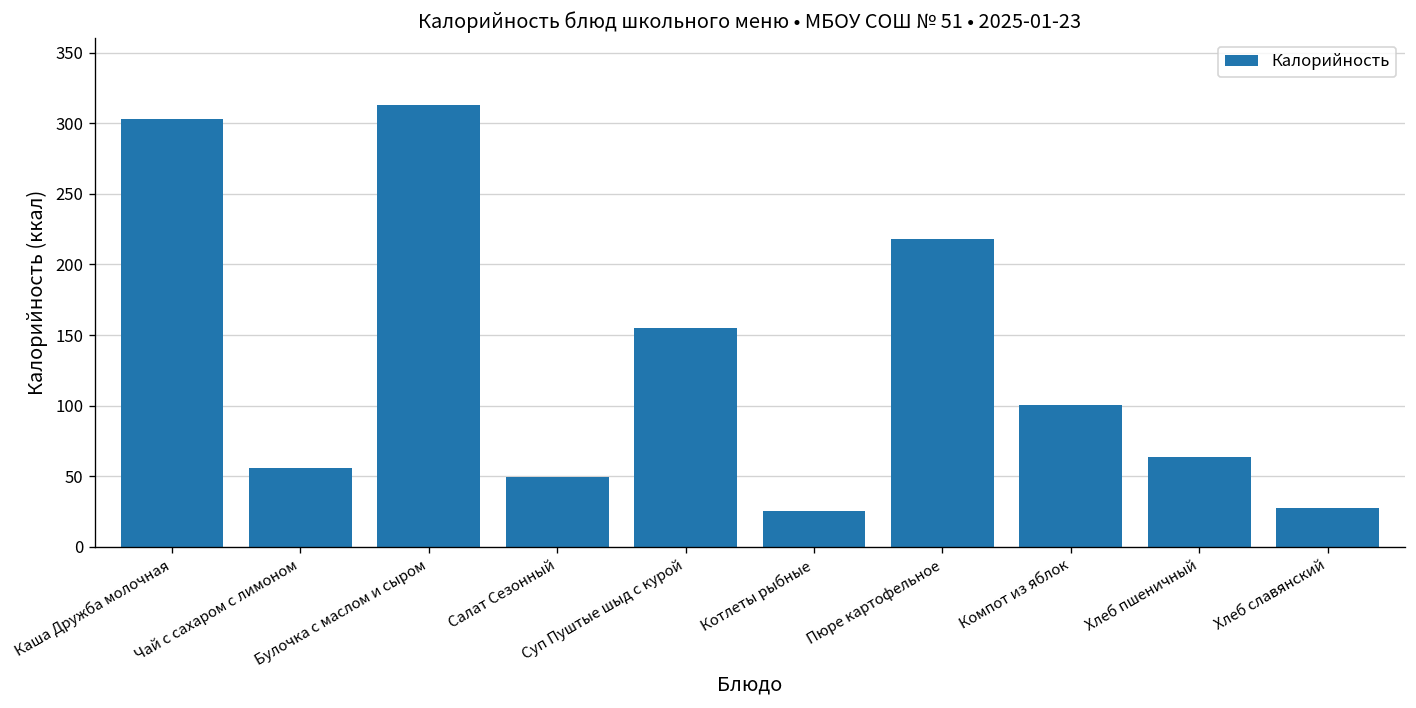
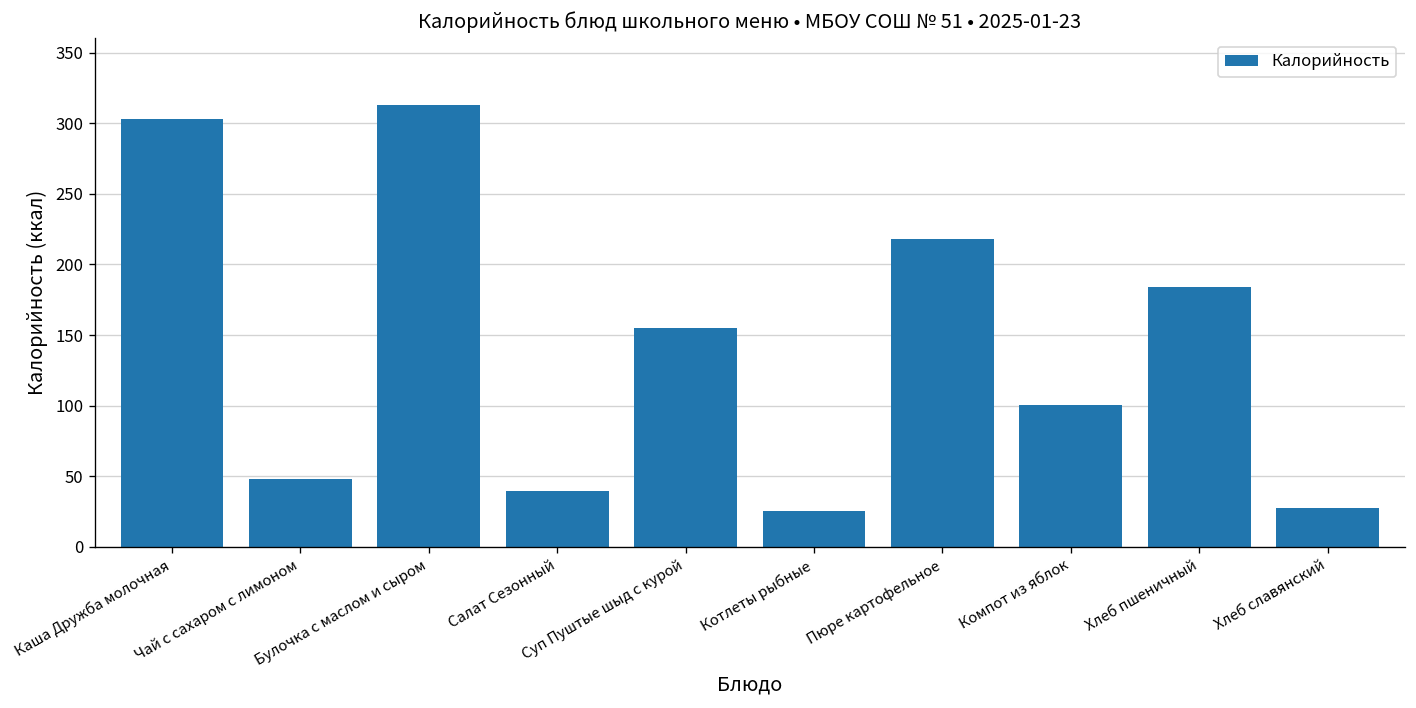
  {
    "Каша Дружба молочная": 303,
-   "Чай с сахаром с лимоном": 56,
+   "Чай с сахаром с лимоном": 48,
    "Булочка с маслом и сыром": 313,
-   "Салат Сезонный": 49,
+   "Салат Сезонный": 40,
    "Суп Пуштые шыд с курой": 155,
    "Котлеты рыбные": 25,
    "Пюре картофельное": 218,
    "Компот из яблок": 101,
-   "Хлеб пшеничный": 63,
+   "Хлеб пшеничный": 184,
    "Хлеб славянский": 28
  }
